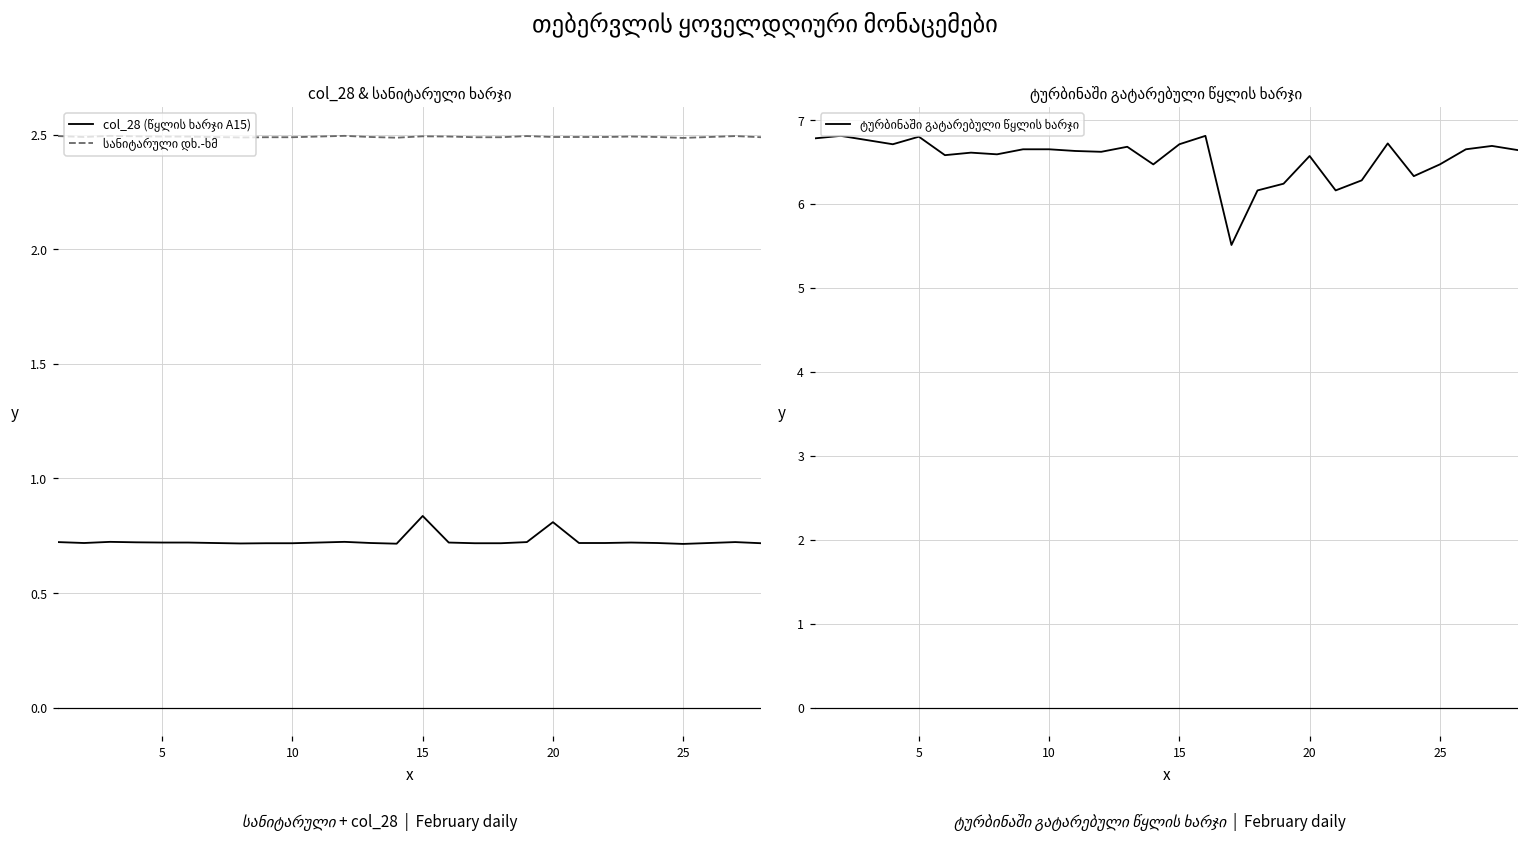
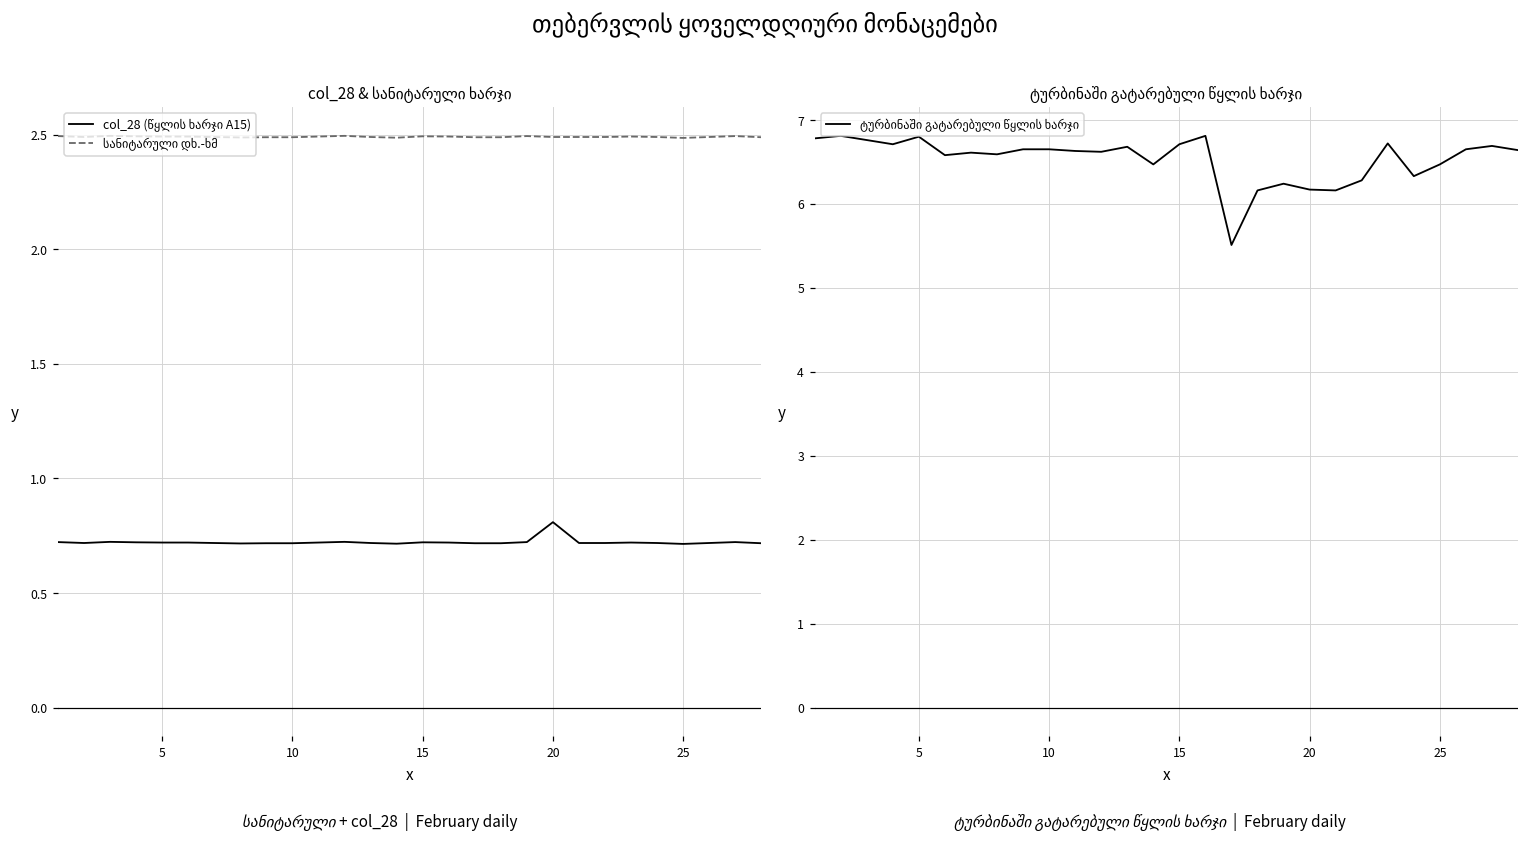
  {
    "col_28 & სანიტარული ხარჯი": {
      "col_28 (წყლის ხარჯი A15)": {
        "5": 0.72,
        "10": 0.72,
-       "15": 0.84,
+       "15": 0.72,
        "20": 0.81,
        "25": 0.71
      },
      "სანიტარული დხ.-ხმ": {
        "10": 2.49,
        "15": 2.49,
        "20": 2.49,
        "25": 2.49
      }
    },
    "ტურბინაში გატარებული წყლის ხარჯი": {
      "10": 6.7,
      "15": 6.7,
-     "20": 6.6,
+     "20": 6.2,
      "25": 6.5
    }
  }
